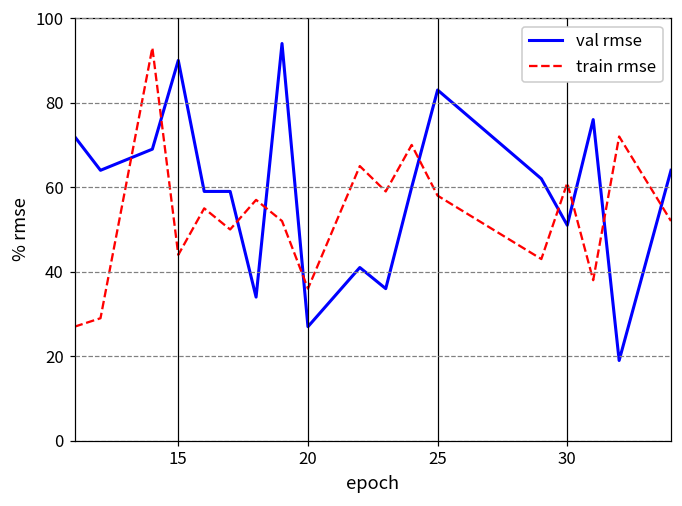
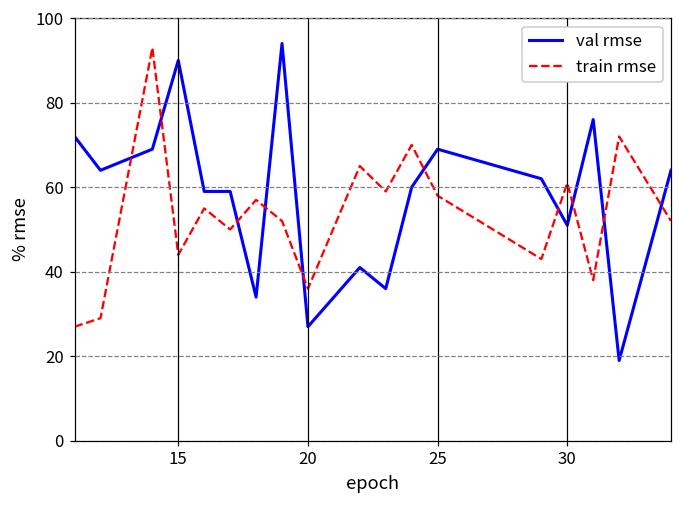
  {
    "val rmse": {
      "15": 90,
      "20": 27,
-     "25": 83,
+     "25": 69,
      "30": 51
    },
    "train rmse": {
      "15": 44,
      "20": 36,
      "25": 58,
      "30": 61
    }
  }
